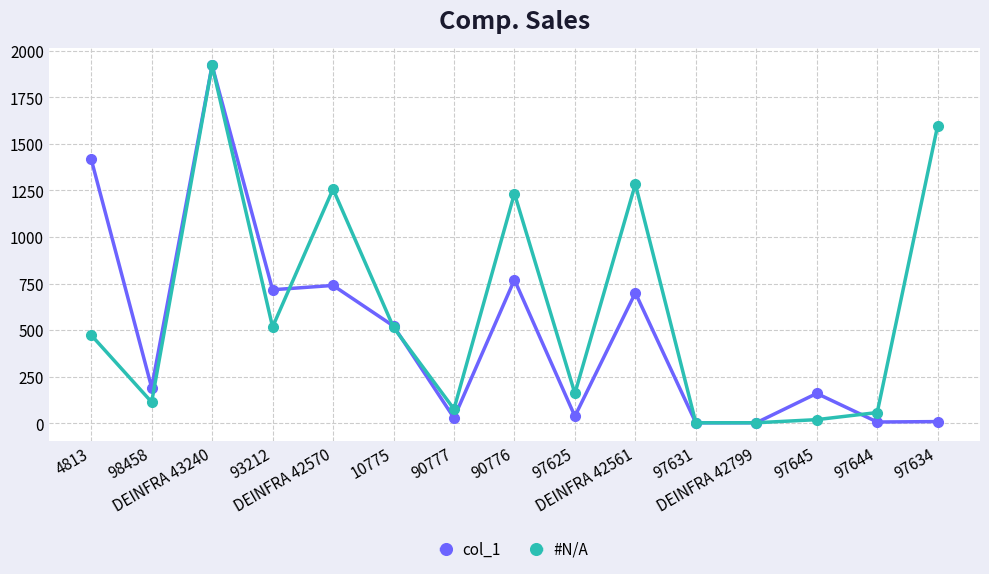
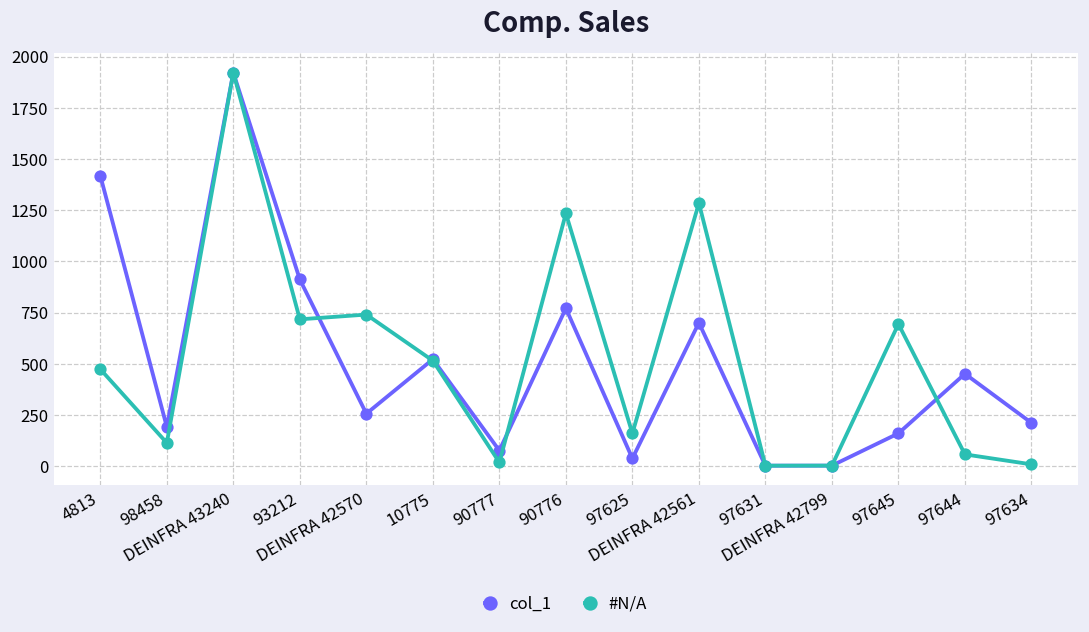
  {
    "col_1": {
      "4813": 1420,
      "98458": 190,
-     "93212": 720,
-     "DEINFRA 42570": 740,
-     "90777": 30,
+     "93212": 910,
+     "DEINFRA 42570": 260,
+     "90777": 80,
      "90776": 770,
      "97625": 40,
      "DEINFRA 42561": 700,
      "97645": 160,
-     "97644": 10,
-     "97634": 10
+     "97644": 450,
+     "97634": 210
    },
    "#N/A": {
      "4813": 470,
      "98458": 110,
-     "93212": 520,
-     "DEINFRA 42570": 1260,
-     "90777": 80,
+     "93212": 720,
+     "DEINFRA 42570": 740,
+     "90777": 20,
      "90776": 1230,
      "97625": 160,
      "DEINFRA 42561": 1280,
-     "97645": 20,
+     "97645": 690,
      "97644": 60,
-     "97634": 1600
+     "97634": 10
    }
  }
